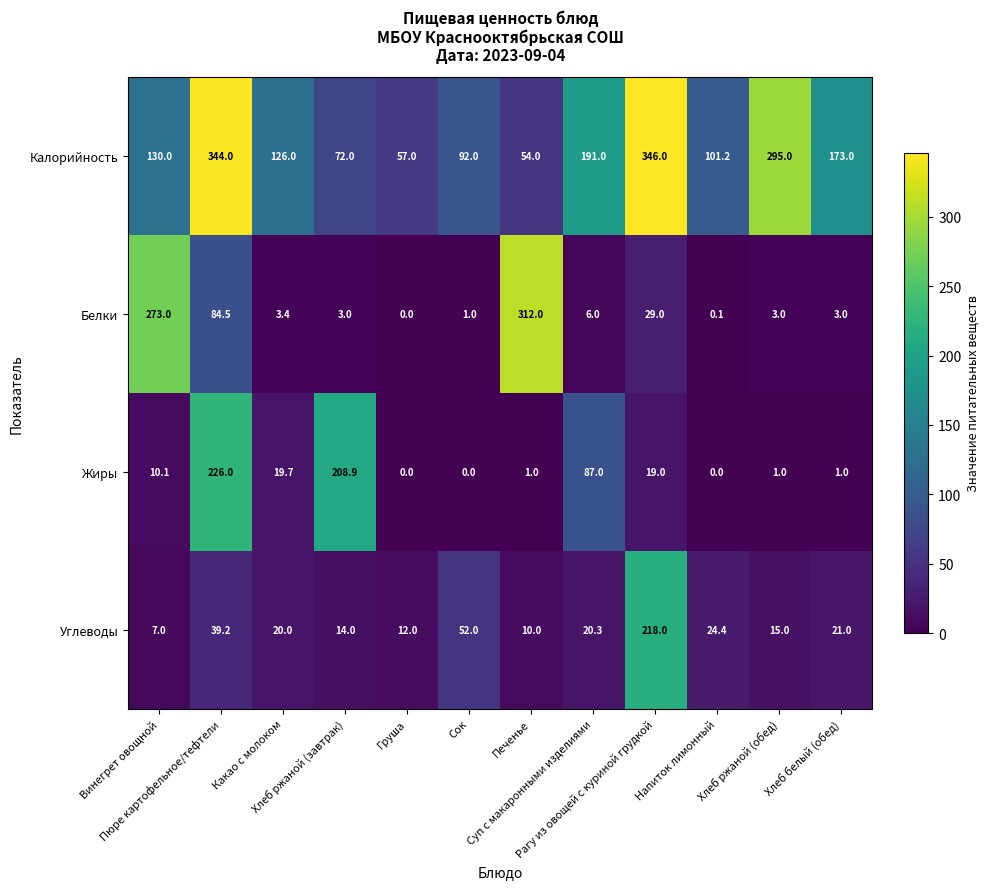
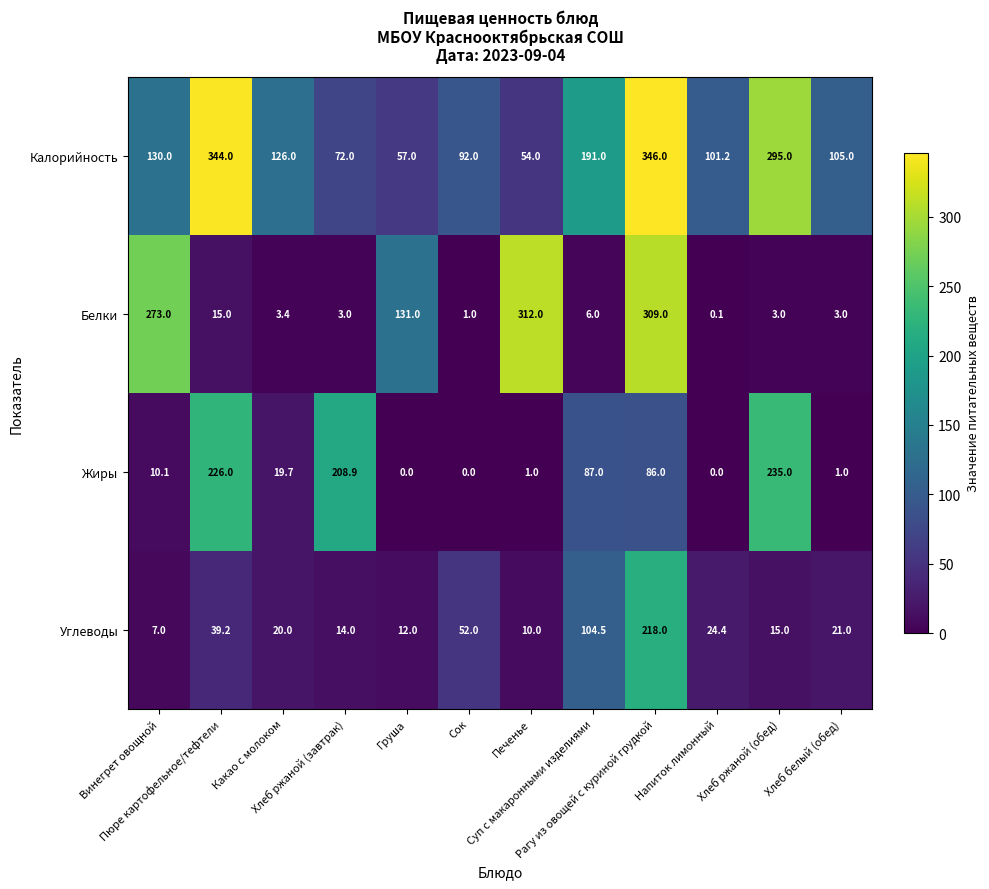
  {
    "Калорийность": {
      "Винегрет овощной": 130.0,
      "Пюре картофельное/тефтели": 344.0,
      "Какао с молоком": 126.0,
      "Хлеб ржаной (завтрак)": 72.0,
      "Груша": 57.0,
      "Сок": 92.0,
      "Печенье": 54.0,
      "Суп с макаронными изделиями": 191.0,
      "Рагу из овощей с куриной грудкой": 346.0,
      "Напиток лимонный": 101.2,
      "Хлеб ржаной (обед)": 295.0,
-     "Хлеб белый (обед)": 173.0
+     "Хлеб белый (обед)": 105.0
    },
    "Белки": {
      "Винегрет овощной": 273.0,
-     "Пюре картофельное/тефтели": 84.5,
+     "Пюре картофельное/тефтели": 15.0,
      "Какао с молоком": 3.4,
      "Хлеб ржаной (завтрак)": 3.0,
-     "Груша": 0.0,
+     "Груша": 131.0,
      "Сок": 1.0,
      "Печенье": 312.0,
      "Суп с макаронными изделиями": 6.0,
-     "Рагу из овощей с куриной грудкой": 29.0,
+     "Рагу из овощей с куриной грудкой": 309.0,
      "Напиток лимонный": 0.1,
      "Хлеб ржаной (обед)": 3.0,
      "Хлеб белый (обед)": 3.0
    },
    "Жиры": {
      "Винегрет овощной": 10.1,
      "Пюре картофельное/тефтели": 226.0,
      "Какао с молоком": 19.7,
      "Хлеб ржаной (завтрак)": 208.9,
      "Груша": 0.0,
      "Сок": 0.0,
      "Печенье": 1.0,
      "Суп с макаронными изделиями": 87.0,
-     "Рагу из овощей с куриной грудкой": 19.0,
+     "Рагу из овощей с куриной грудкой": 86.0,
      "Напиток лимонный": 0.0,
-     "Хлеб ржаной (обед)": 1.0,
+     "Хлеб ржаной (обед)": 235.0,
      "Хлеб белый (обед)": 1.0
    },
    "Углеводы": {
      "Винегрет овощной": 7.0,
      "Пюре картофельное/тефтели": 39.2,
      "Какао с молоком": 20.0,
      "Хлеб ржаной (завтрак)": 14.0,
      "Груша": 12.0,
      "Сок": 52.0,
      "Печенье": 10.0,
-     "Суп с макаронными изделиями": 20.3,
+     "Суп с макаронными изделиями": 104.5,
      "Рагу из овощей с куриной грудкой": 218.0,
      "Напиток лимонный": 24.4,
      "Хлеб ржаной (обед)": 15.0,
      "Хлеб белый (обед)": 21.0
    }
  }
